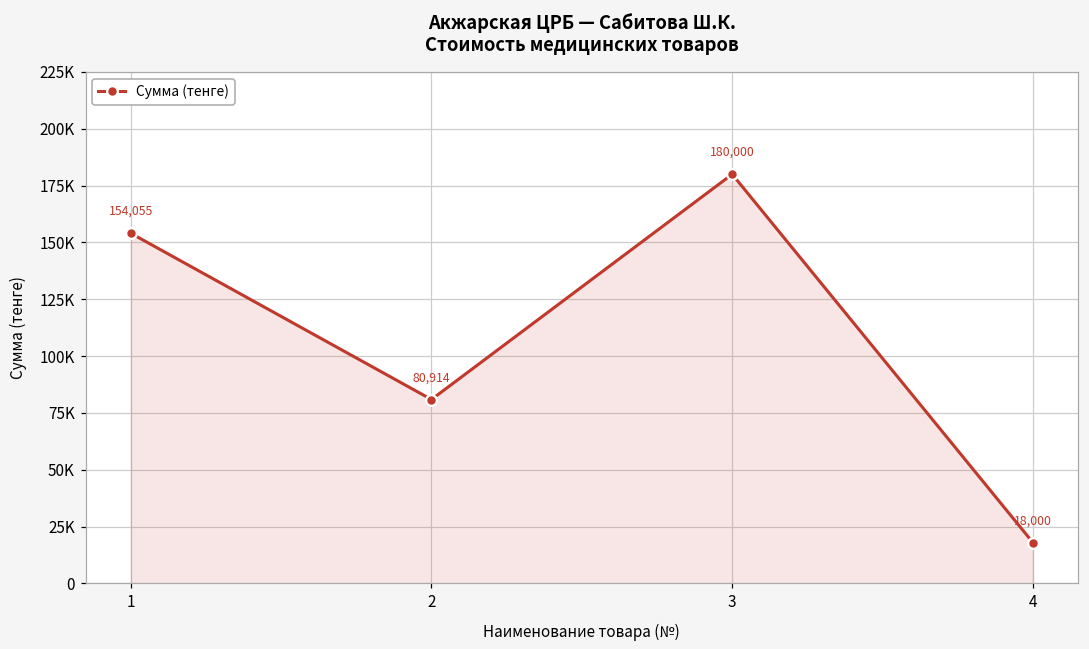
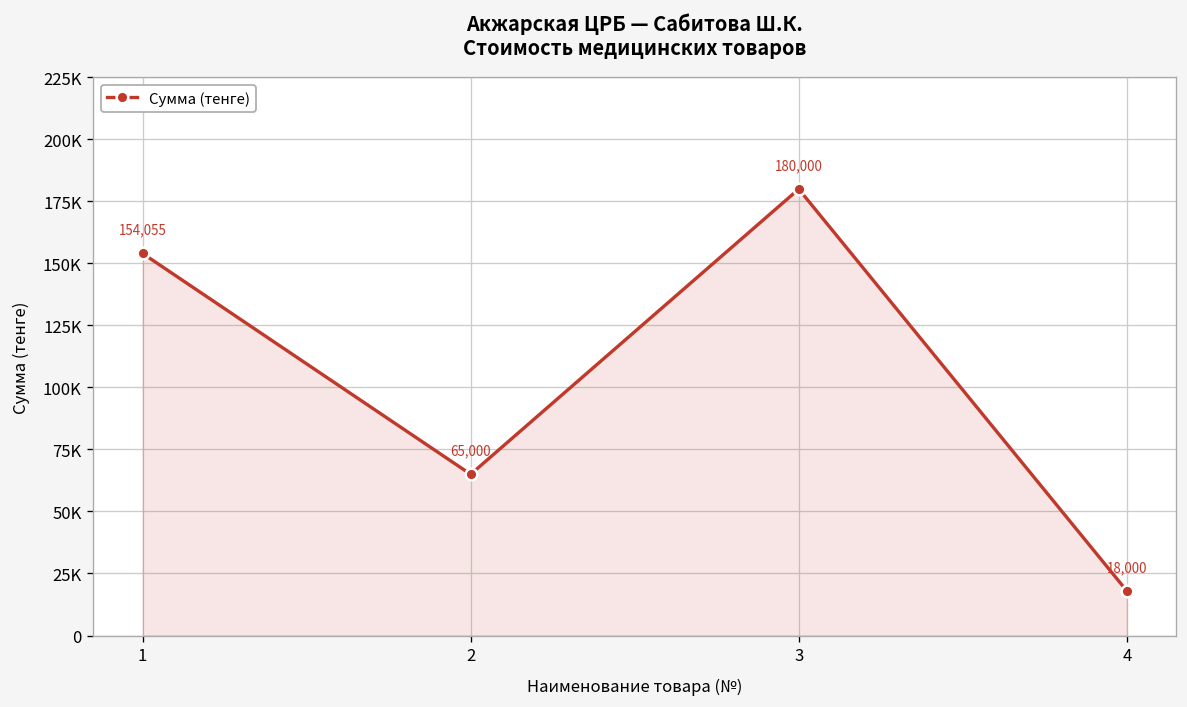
  {
    "1": "154,055",
-   "2": "80,914",
+   "2": "65,000",
    "3": "180,000",
    "4": "18,000"
  }
